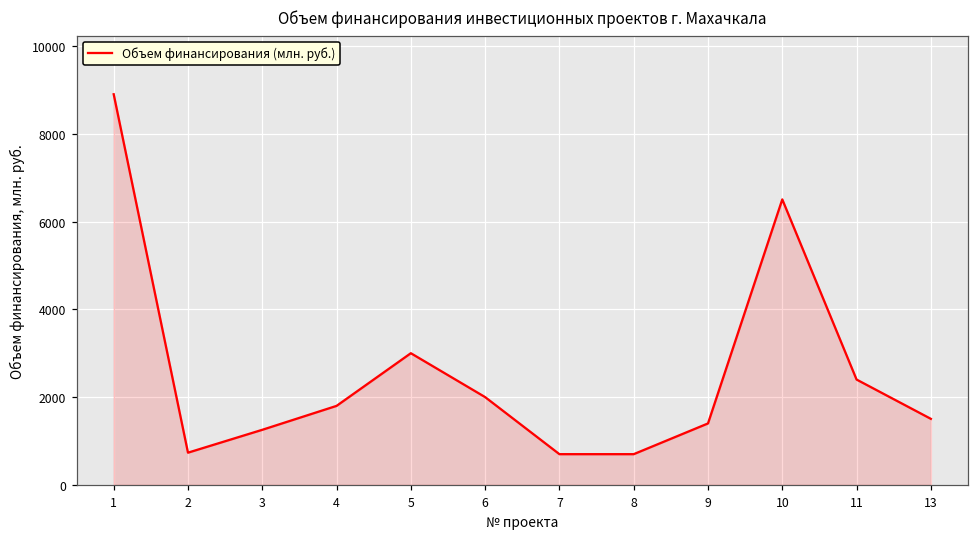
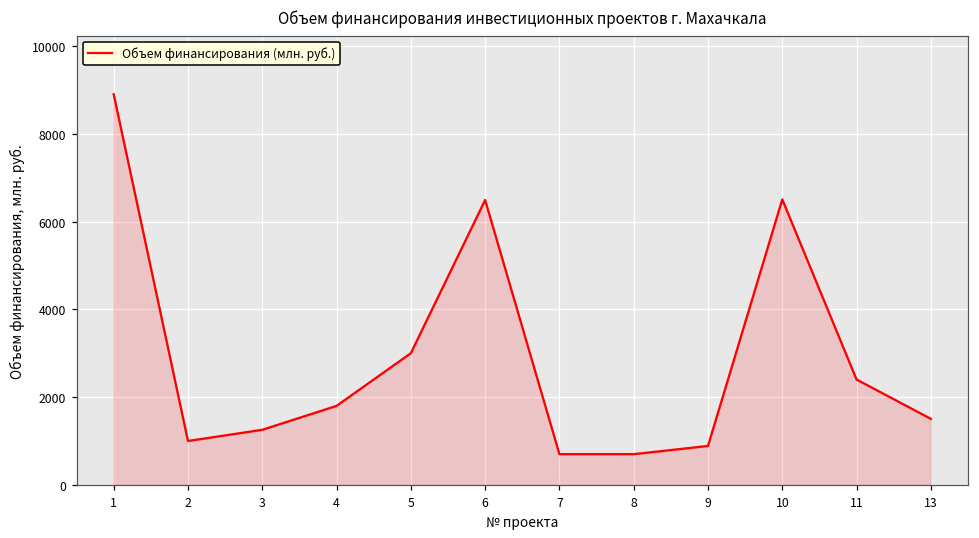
  {
    "1": 8900,
-   "2": 700,
+   "2": 1000,
    "3": 1300,
    "4": 1800,
    "5": 3000,
-   "6": 2000,
+   "6": 6500,
    "7": 700,
    "8": 700,
-   "9": 1400,
+   "9": 900,
    "10": 6500,
    "11": 2400,
    "13": 1500
  }
